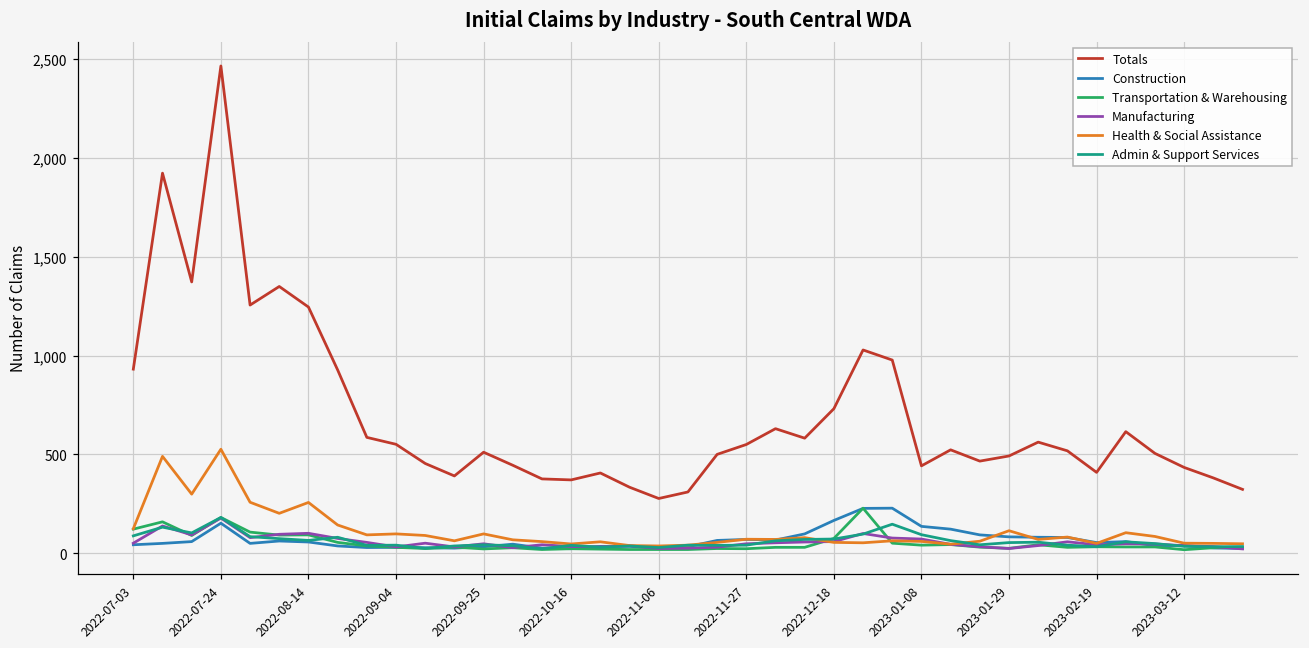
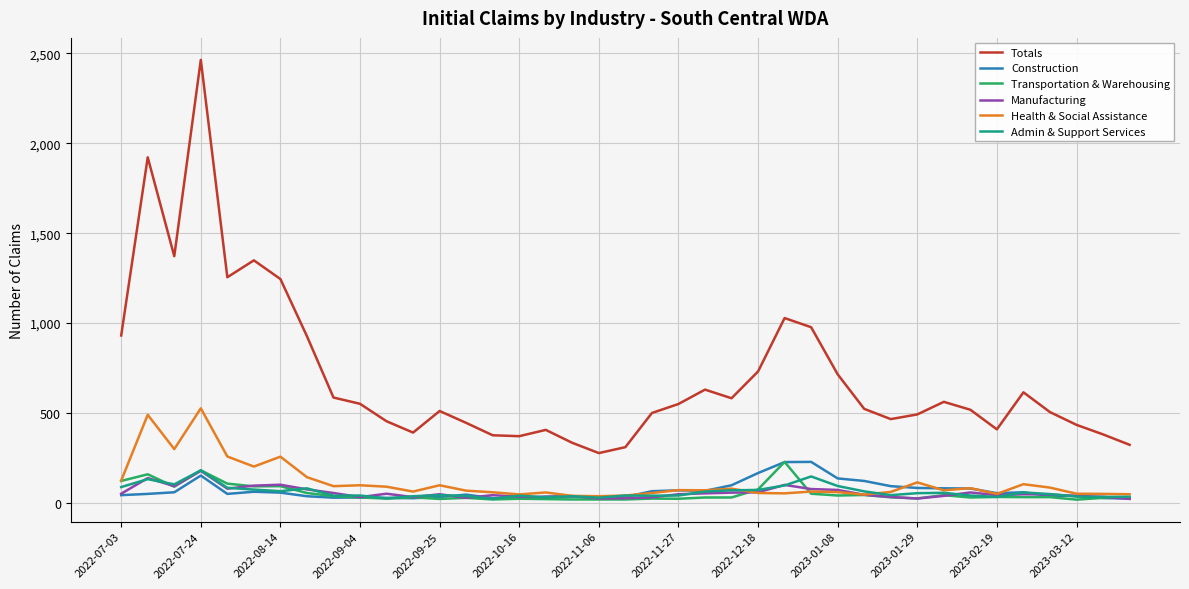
  {
    "Totals": {
      "2022-07-03": "930",
      "2022-07-24": "2,460",
      "2022-08-14": "1,250",
      "2022-09-04": "550",
      "2022-09-25": "510",
      "2022-10-16": "370",
      "2022-11-06": "280",
      "2022-11-27": "550",
      "2022-12-18": "730",
-     "2023-01-08": "440",
+     "2023-01-08": "720",
      "2023-01-29": "490",
      "2023-02-19": "410",
      "2023-03-12": "430"
    },
    "Construction": {
      "2022-07-24": "150",
      "2022-12-18": "170",
      "2023-01-08": "140",
      "2023-01-29": "80"
    },
    "Health & Social Assistance": {
      "2022-07-24": "530",
      "2022-08-14": "260",
      "2022-09-04": "100",
      "2022-09-25": "100",
      "2023-01-29": "110"
    }
  }
